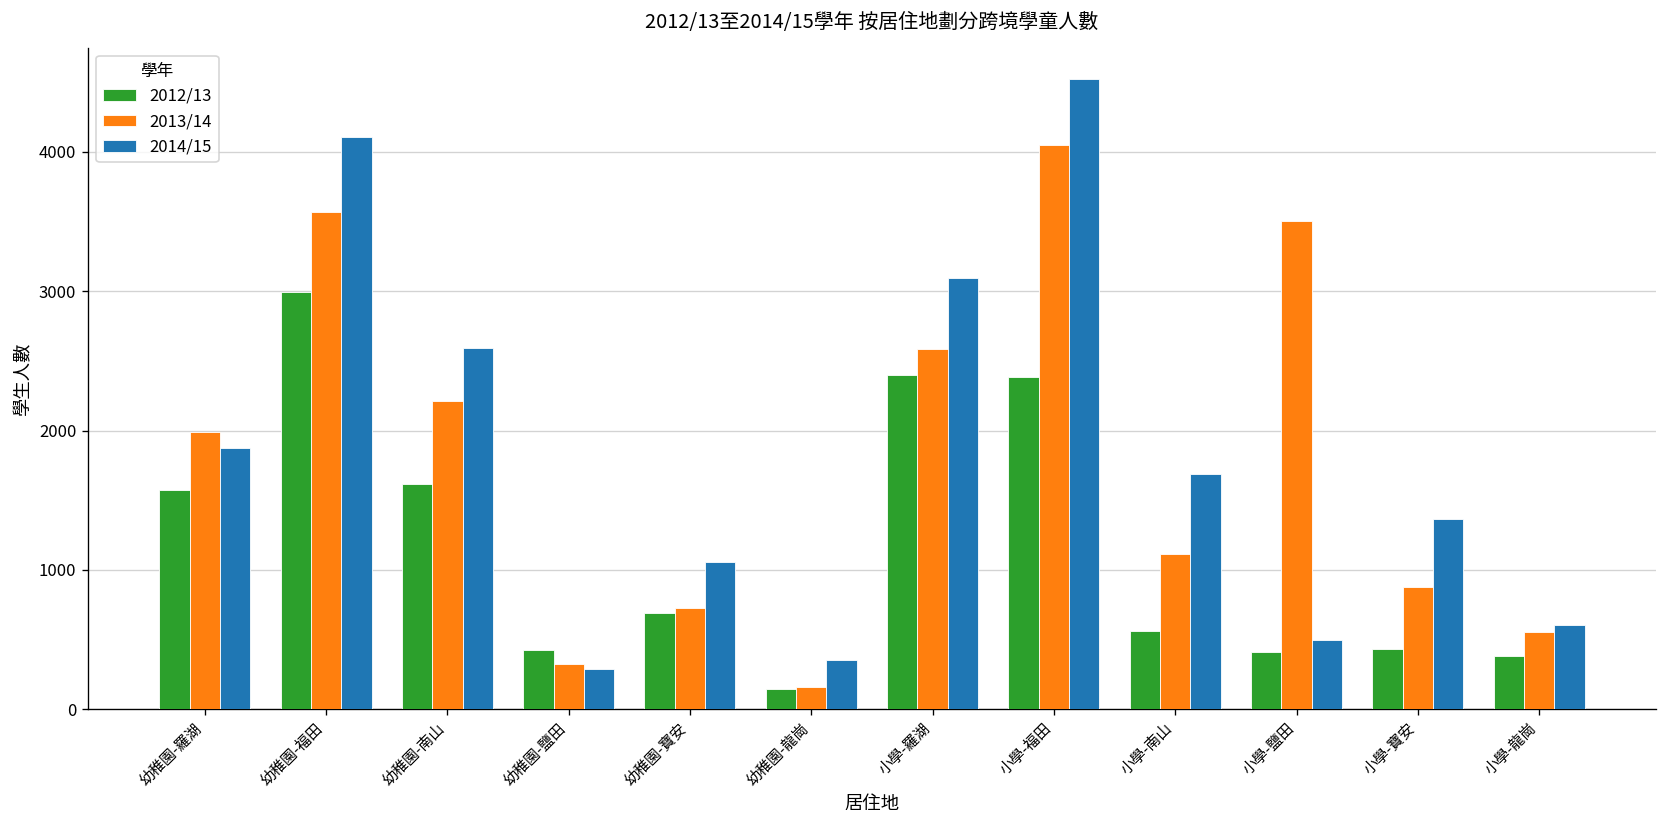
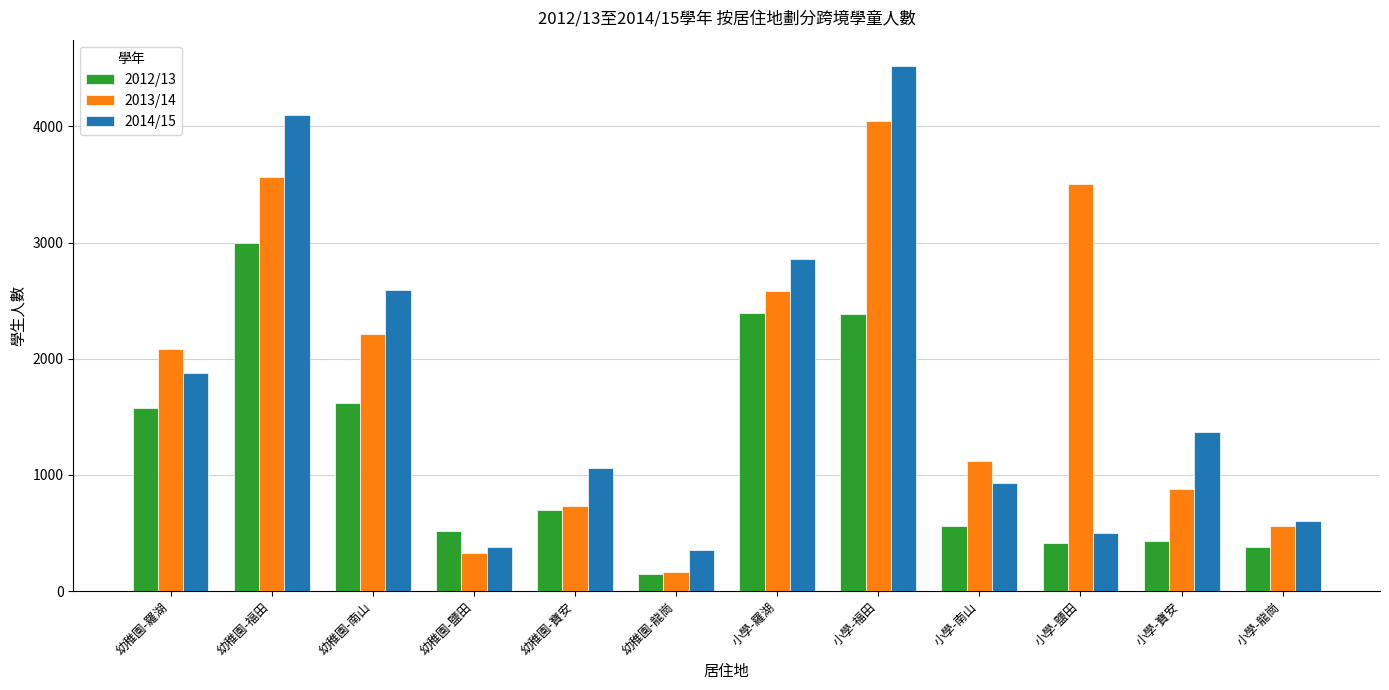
  {
    "2012/13": {
      "幼稚園-羅湖": 1570,
      "幼稚園-福田": 2990,
      "幼稚園-南山": 1620,
-     "幼稚園-鹽田": 430,
+     "幼稚園-鹽田": 510,
      "幼稚園-寶安": 700,
      "幼稚園-龍崗": 150,
      "小學-羅湖": 2400,
      "小學-福田": 2380,
      "小學-南山": 560,
      "小學-鹽田": 410,
      "小學-寶安": 430,
      "小學-龍崗": 380
    },
    "2013/14": {
-     "幼稚園-羅湖": 1990,
+     "幼稚園-羅湖": 2090,
      "幼稚園-福田": 3560,
      "幼稚園-南山": 2210,
      "幼稚園-鹽田": 330,
      "幼稚園-寶安": 730,
      "幼稚園-龍崗": 160,
      "小學-羅湖": 2580,
      "小學-福田": 4050,
      "小學-南山": 1120,
      "小學-鹽田": 3500,
      "小學-寶安": 880,
      "小學-龍崗": 560
    },
    "2014/15": {
      "幼稚園-羅湖": 1880,
      "幼稚園-福田": 4100,
      "幼稚園-南山": 2590,
-     "幼稚園-鹽田": 290,
+     "幼稚園-鹽田": 380,
      "幼稚園-寶安": 1060,
      "幼稚園-龍崗": 360,
-     "小學-羅湖": 3090,
+     "小學-羅湖": 2860,
      "小學-福田": 4520,
-     "小學-南山": 1690,
+     "小學-南山": 930,
      "小學-鹽田": 500,
      "小學-寶安": 1370,
      "小學-龍崗": 610
    }
  }
